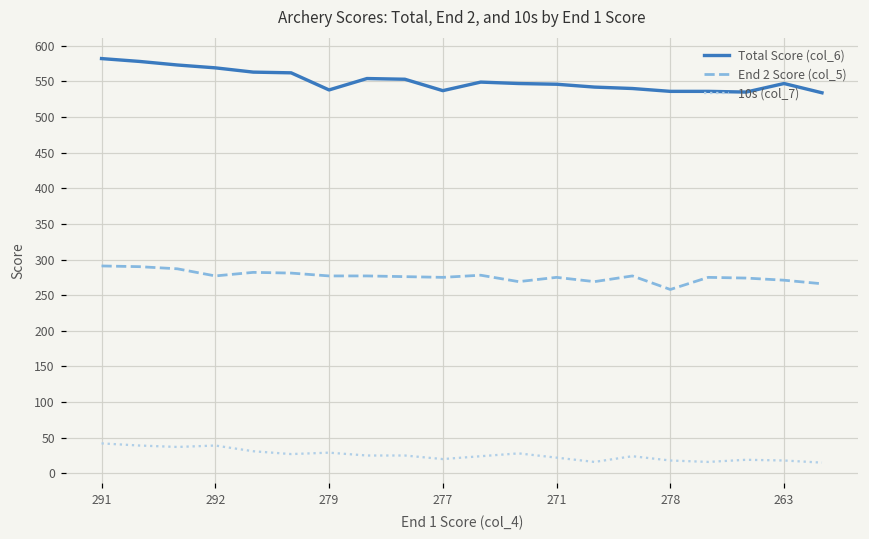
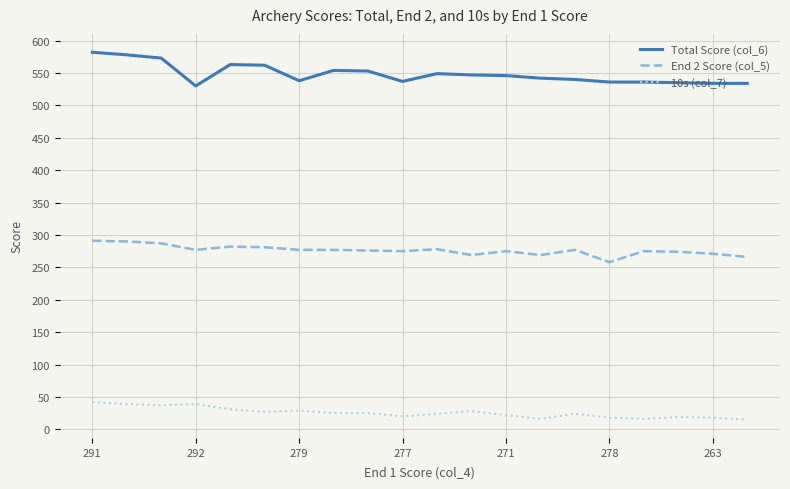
  {
    "Total Score (col_6)": {
      "291": 580,
-     "292": 570,
+     "292": 530,
      "279": 540,
      "277": 540,
      "271": 550,
      "278": 540,
-     "263": 550
+     "263": 530
    }
  }
